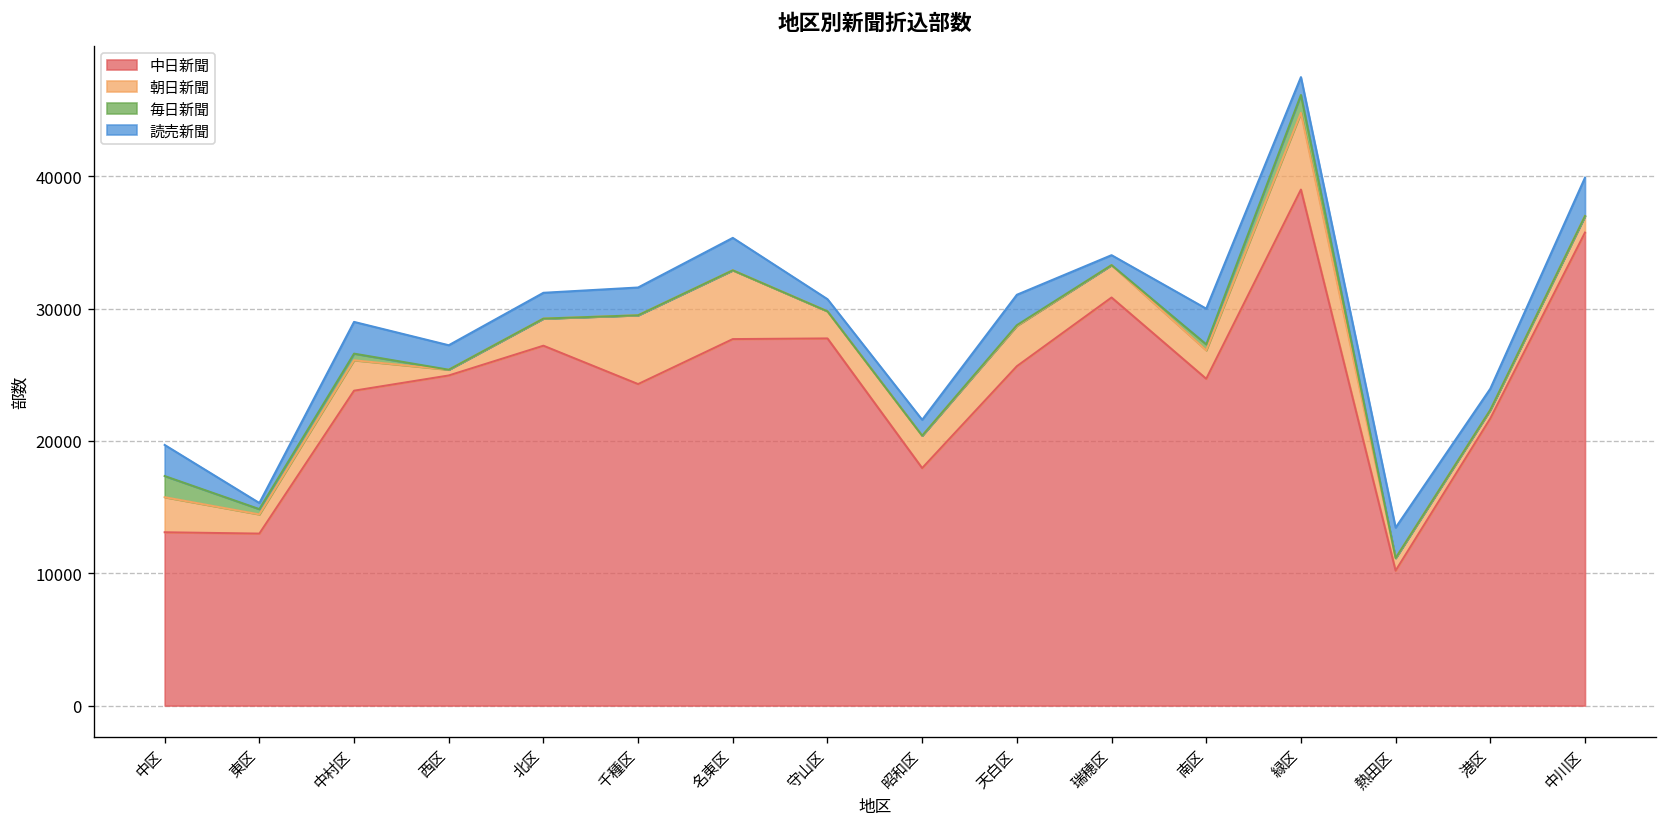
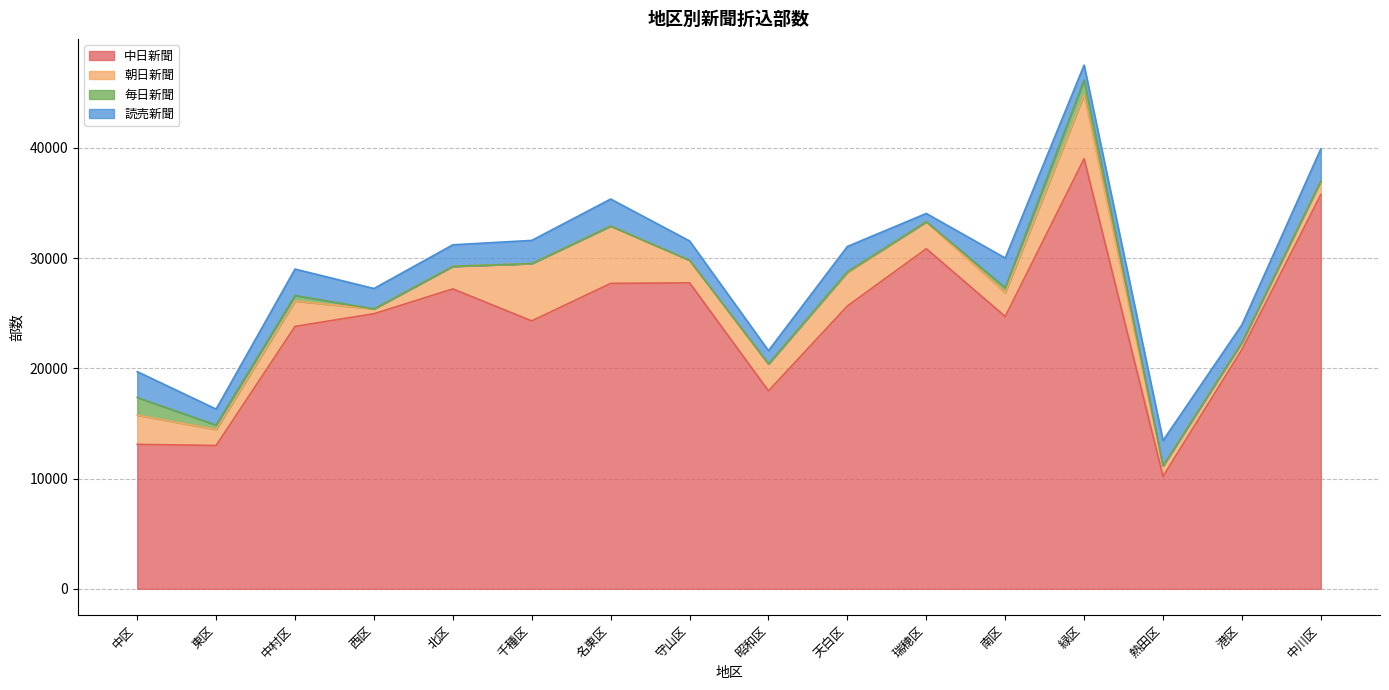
  {
    "中日新聞": {
      "中区": 13100,
      "東区": 13000,
      "中村区": 23800,
      "西区": 25000,
      "北区": 27200,
      "千種区": 24300,
      "名東区": 27700,
      "守山区": 27800,
      "昭和区": 18000,
      "天白区": 25700,
      "瑞穂区": 30800,
      "南区": 24700,
      "緑区": 39000,
      "熱田区": 10200,
      "港区": 21700,
      "中川区": 35800
    },
    "朝日新聞": {
      "中区": 2700,
      "東区": 1500,
      "中村区": 2300,
      "南区": 2200,
      "緑区": 5800
    },
    "毎日新聞": {
      "中区": 1600,
      "東区": 400,
      "中村区": 500,
      "南区": 500,
      "緑区": 1400
    },
    "読売新聞": {
      "中区": 2400,
-     "東区": 500,
+     "東区": 1500,
      "中村区": 2400,
      "西区": 1900,
      "北区": 2000,
      "千種区": 2100,
      "名東区": 2500,
-     "守山区": 900,
+     "守山区": 1800,
      "昭和区": 1200,
      "天白区": 2300,
      "瑞穂区": 800,
      "南区": 2700,
      "緑区": 1400,
      "熱田区": 2300,
      "港区": 1600,
      "中川区": 2900
    }
  }
